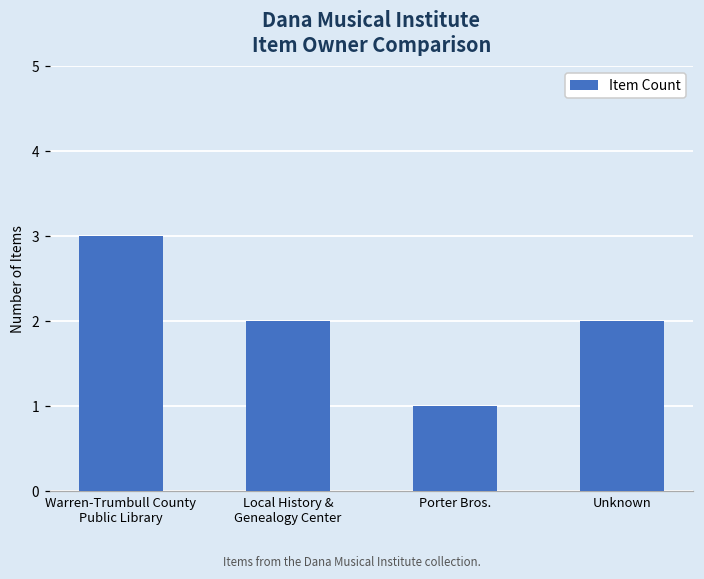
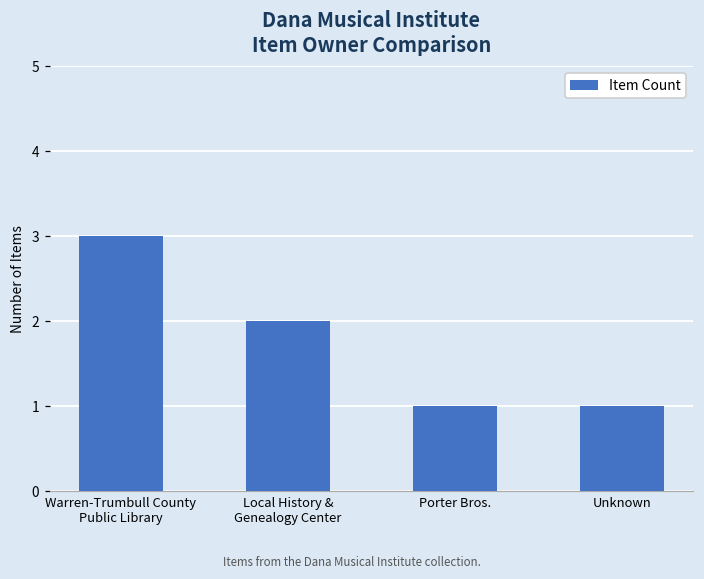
  {
    "Warren-Trumbull County Public Library": 3,
    "Local History & Genealogy Center": 2,
    "Porter Bros.": 1,
-   "Unknown": 2
+   "Unknown": 1
  }
